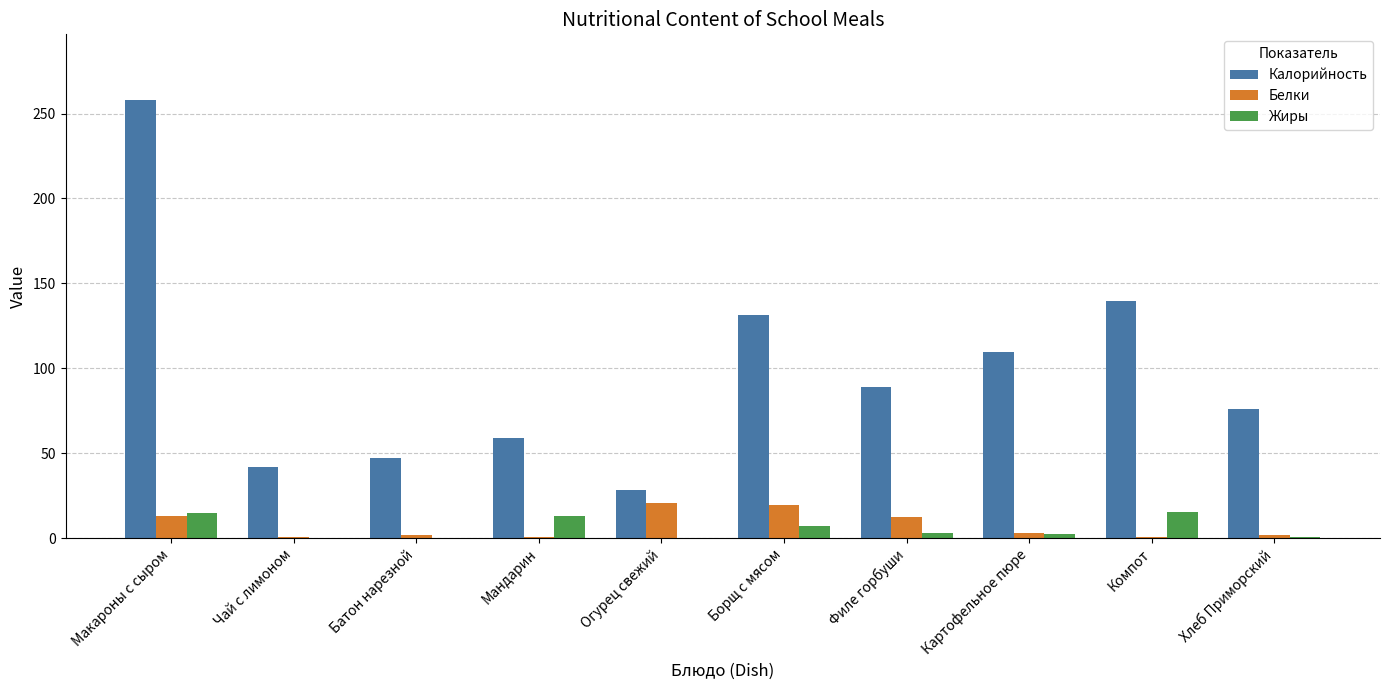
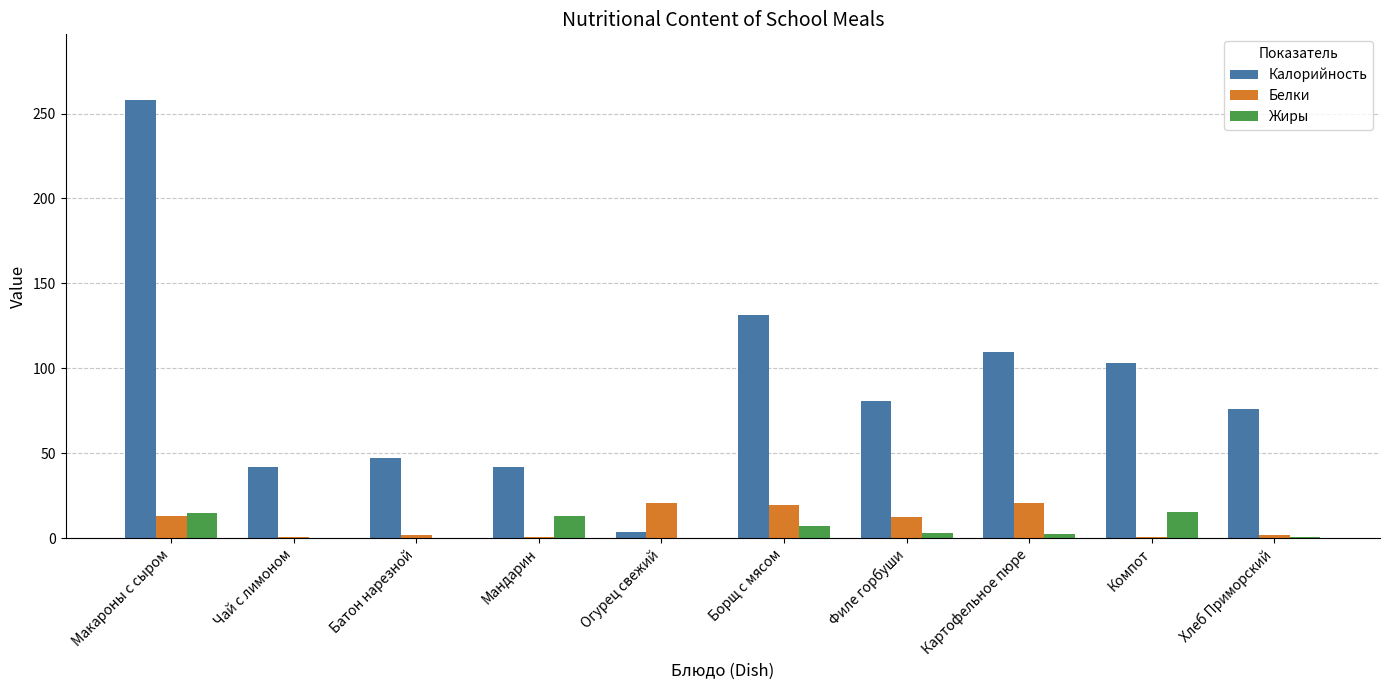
  {
    "Калорийность": {
      "Макароны с сыром": 258,
      "Чай с лимоном": 42,
      "Батон нарезной": 47,
-     "Мандарин": 59,
-     "Огурец свежий": 28,
+     "Мандарин": 42,
+     "Огурец свежий": 3,
      "Борщ с мясом": 132,
-     "Филе горбуши": 89,
+     "Филе горбуши": 81,
      "Картофельное пюре": 110,
-     "Компот": 140,
+     "Компот": 103,
      "Хлеб Приморский": 76
    },
    "Белки": {
      "Макароны с сыром": 13,
      "Батон нарезной": 2,
      "Огурец свежий": 21,
      "Борщ с мясом": 19,
      "Филе горбуши": 12,
-     "Картофельное пюре": 3,
+     "Картофельное пюре": 20,
      "Хлеб Приморский": 2
    },
    "Жиры": {
      "Макароны с сыром": 15,
      "Чай с лимоном": 0,
      "Мандарин": 13,
      "Борщ с мясом": 7,
      "Филе горбуши": 3,
      "Картофельное пюре": 2,
      "Компот": 15
    }
  }
